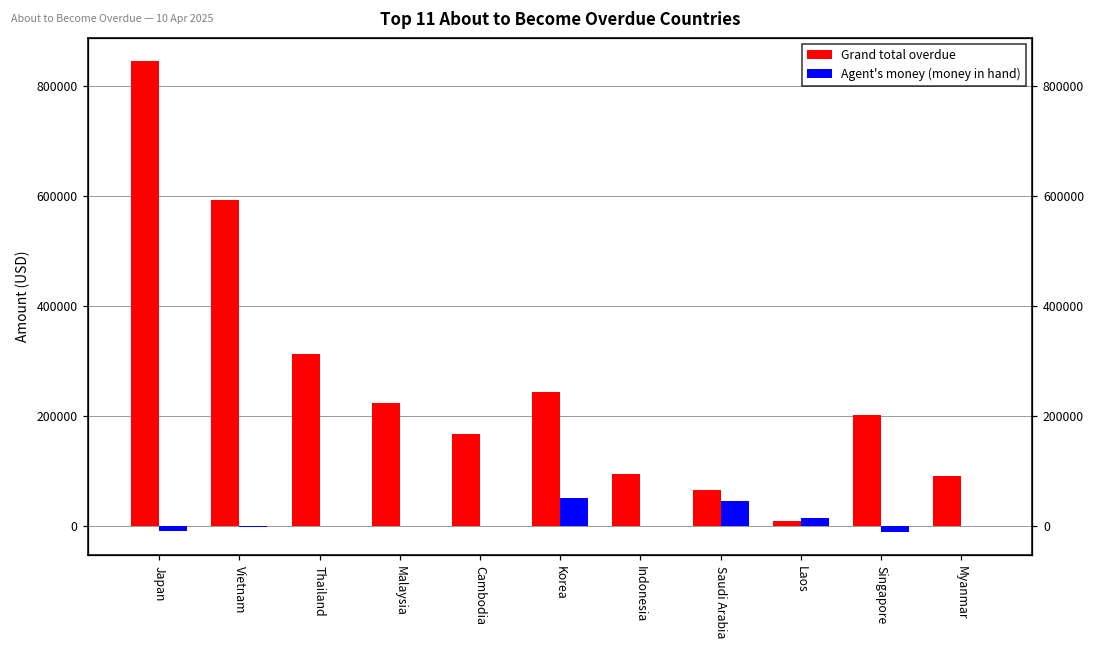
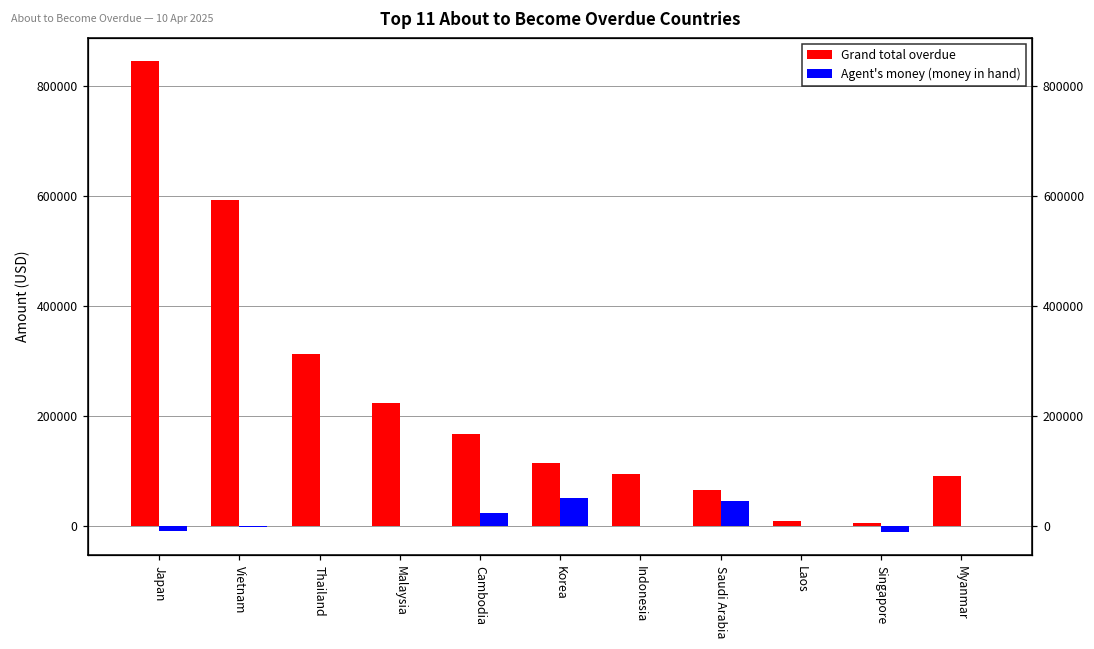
  {
    "Grand total overdue": {
      "Japan": 850000,
      "Vietnam": 590000,
      "Thailand": 310000,
      "Malaysia": 220000,
      "Cambodia": 170000,
-     "Korea": 240000,
+     "Korea": 110000,
      "Indonesia": 100000,
      "Saudi Arabia": 70000,
      "Laos": 10000,
-     "Singapore": 200000,
+     "Singapore": 10000,
      "Myanmar": 90000
    },
    "Agent's money (money in hand)": {
      "Japan": -10000,
      "Thailand": 0,
      "Malaysia": 0,
-     "Cambodia": 0,
+     "Cambodia": 30000,
      "Korea": 50000,
      "Indonesia": 0,
      "Saudi Arabia": 50000,
-     "Laos": 20000,
+     "Laos": 0,
      "Singapore": -10000,
      "Myanmar": 0
    }
  }
